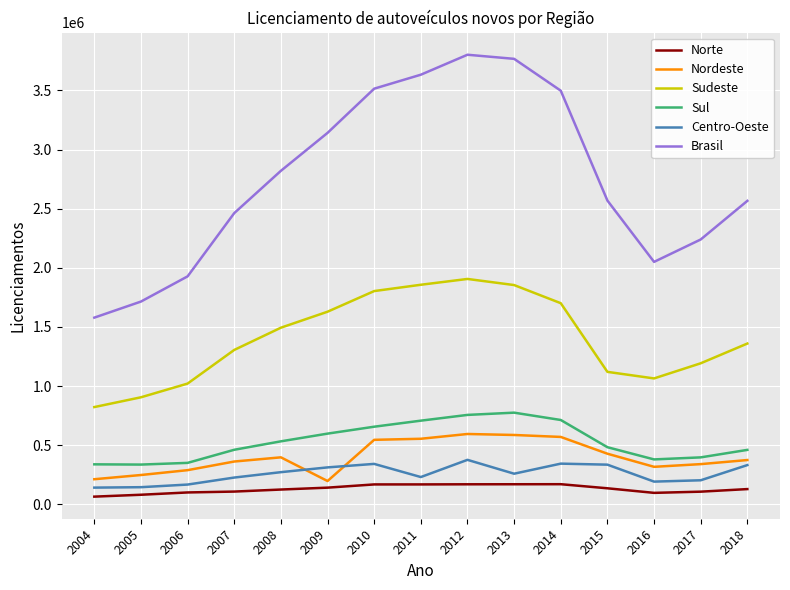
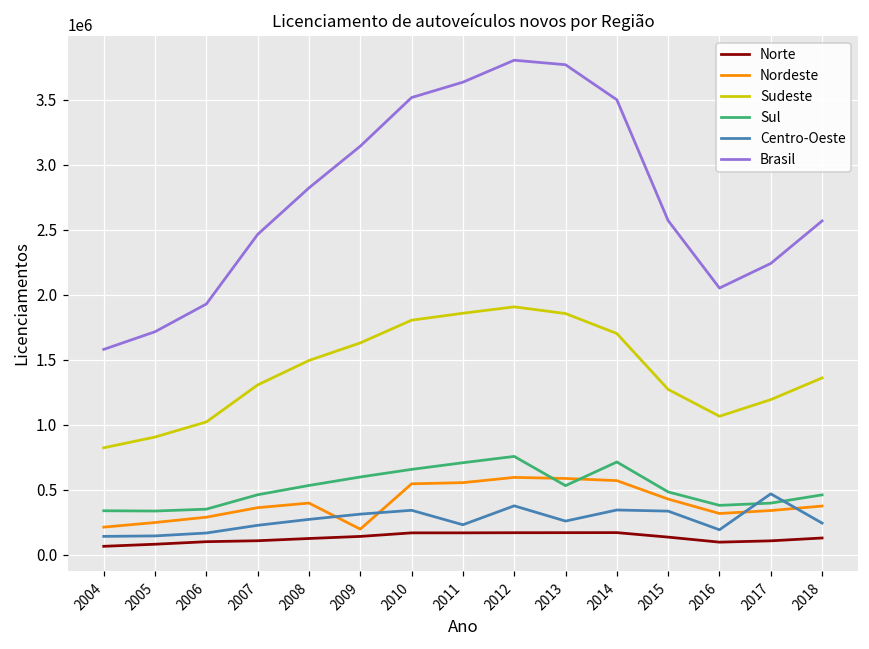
  {
    "Norte": {
      "2004": 60000,
      "2005": 80000,
      "2006": 100000,
      "2007": 110000,
      "2008": 120000,
      "2009": 140000,
      "2010": 170000,
      "2011": 170000,
      "2012": 170000,
      "2013": 170000,
      "2014": 170000,
      "2015": 140000,
      "2016": 100000,
      "2017": 110000,
      "2018": 130000
    },
    "Nordeste": {
      "2004": 210000,
      "2005": 250000,
      "2006": 290000,
      "2007": 360000,
      "2008": 400000,
      "2009": 200000,
      "2010": 550000,
      "2011": 550000,
      "2012": 590000,
      "2013": 590000,
      "2014": 570000,
      "2015": 430000,
      "2016": 320000,
      "2017": 340000,
      "2018": 370000
    },
    "Sudeste": {
      "2004": 820000,
      "2005": 910000,
      "2006": 1020000,
      "2007": 1310000,
      "2008": 1490000,
      "2009": 1630000,
      "2010": 1800000,
      "2011": 1860000,
      "2012": 1910000,
      "2013": 1850000,
      "2014": 1700000,
-     "2015": 1120000,
+     "2015": 1270000,
      "2016": 1060000,
      "2017": 1190000,
      "2018": 1360000
    },
    "Sul": {
      "2004": 340000,
      "2005": 340000,
      "2006": 350000,
      "2007": 460000,
      "2008": 530000,
      "2009": 600000,
      "2010": 660000,
      "2011": 710000,
      "2012": 760000,
-     "2013": 780000,
+     "2013": 530000,
      "2014": 710000,
      "2015": 480000,
      "2016": 380000,
      "2017": 400000,
      "2018": 460000
    },
    "Centro-Oeste": {
      "2004": 140000,
      "2005": 140000,
      "2006": 170000,
      "2007": 230000,
      "2008": 270000,
      "2009": 310000,
      "2010": 340000,
      "2011": 230000,
      "2012": 380000,
      "2013": 260000,
      "2014": 340000,
      "2015": 340000,
      "2016": 190000,
-     "2017": 200000,
-     "2018": 330000
+     "2017": 470000,
+     "2018": 240000
    },
    "Brasil": {
      "2004": 1580000,
      "2005": 1710000,
      "2006": 1930000,
      "2007": 2460000,
      "2008": 2820000,
      "2009": 3140000,
      "2010": 3520000,
      "2011": 3630000,
      "2012": 3800000,
      "2013": 3770000,
      "2014": 3500000,
      "2015": 2570000,
      "2016": 2050000,
      "2017": 2240000,
      "2018": 2570000
    }
  }
